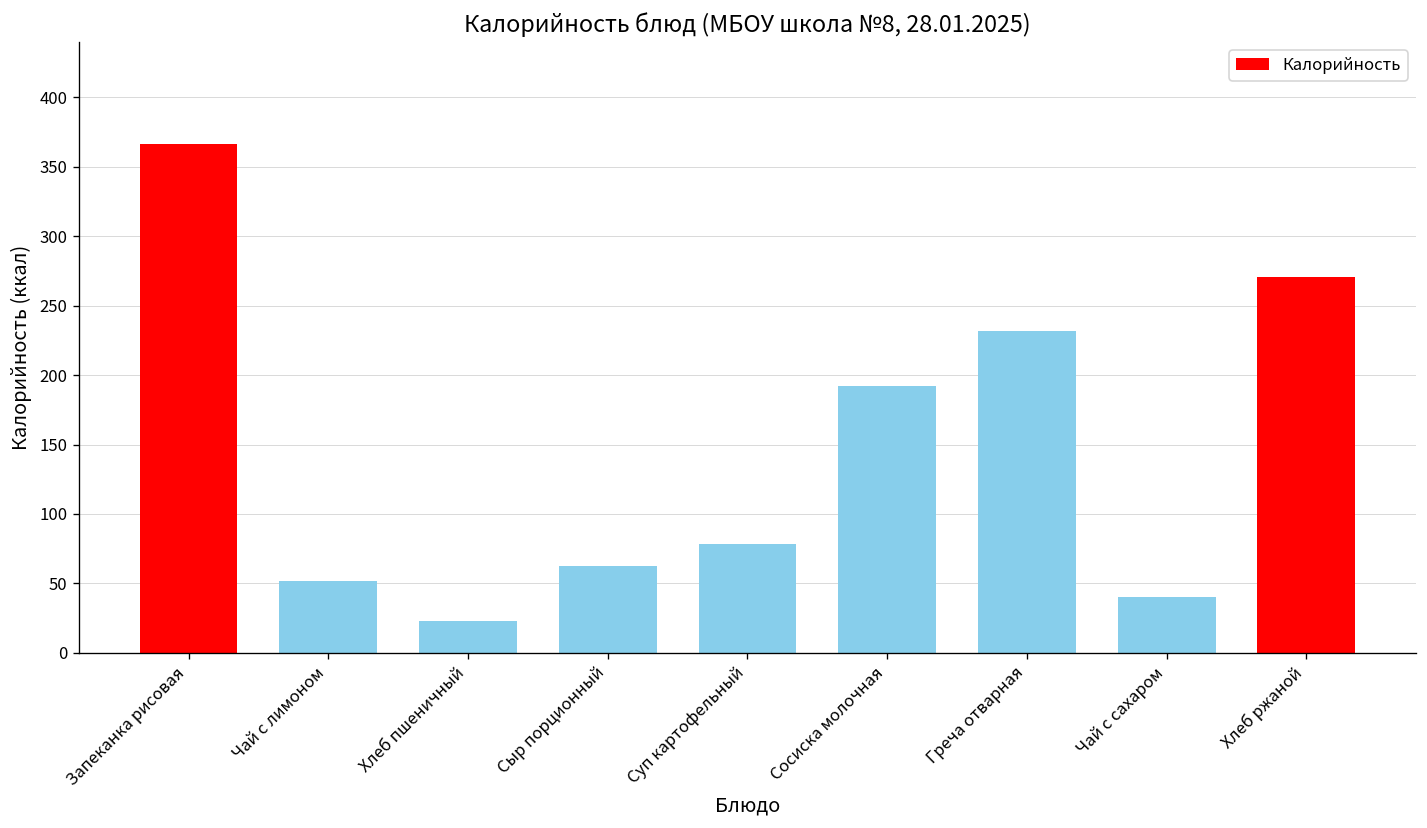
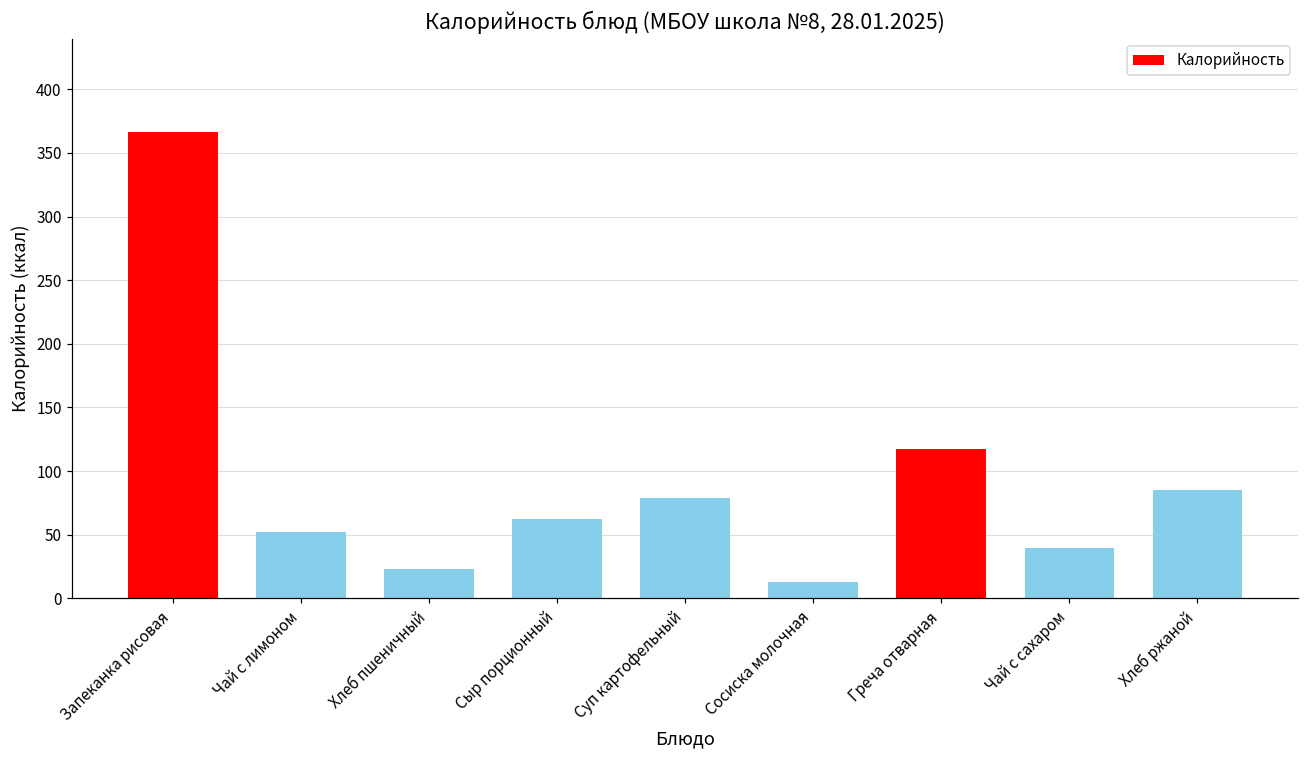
  {
    "Запеканка рисовая": 366,
    "Чай с лимоном": 52,
    "Хлеб пшеничный": 23,
    "Сыр порционный": 63,
    "Суп картофельный": 79,
-   "Сосиска молочная": 192,
-   "Греча отварная": 232,
+   "Сосиска молочная": 13,
+   "Греча отварная": 117,
    "Чай с сахаром": 40,
-   "Хлеб ржаной": 271
+   "Хлеб ржаной": 85
  }
